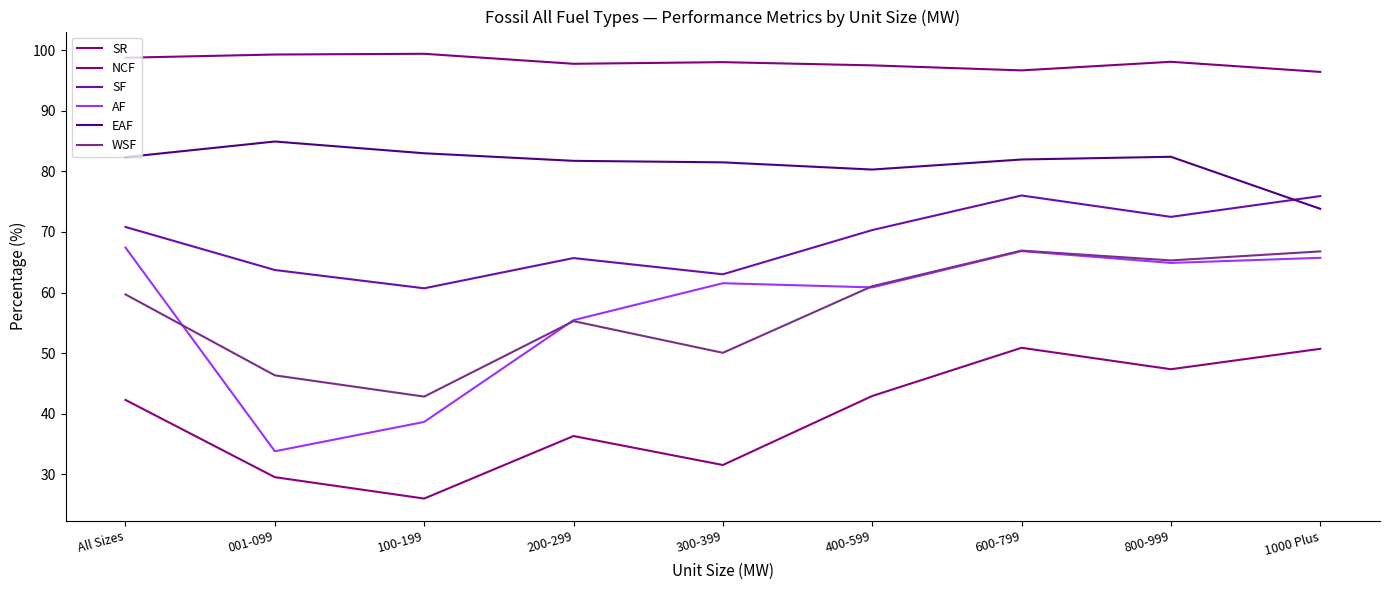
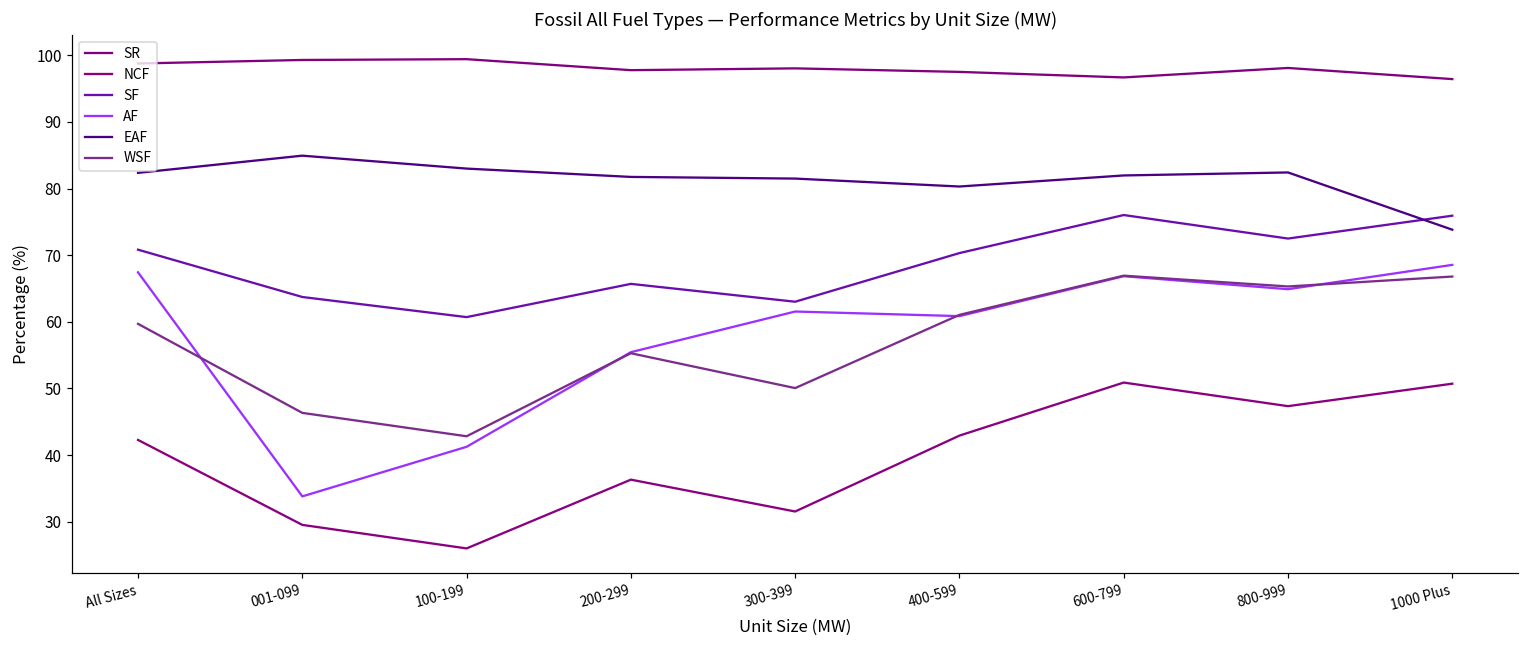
  {
    "AF": {
      "All Sizes": 67,
      "001-099": 34,
-     "100-199": 39,
+     "100-199": 41,
      "300-399": 62,
-     "1000 Plus": 66
+     "1000 Plus": 69
    }
  }
